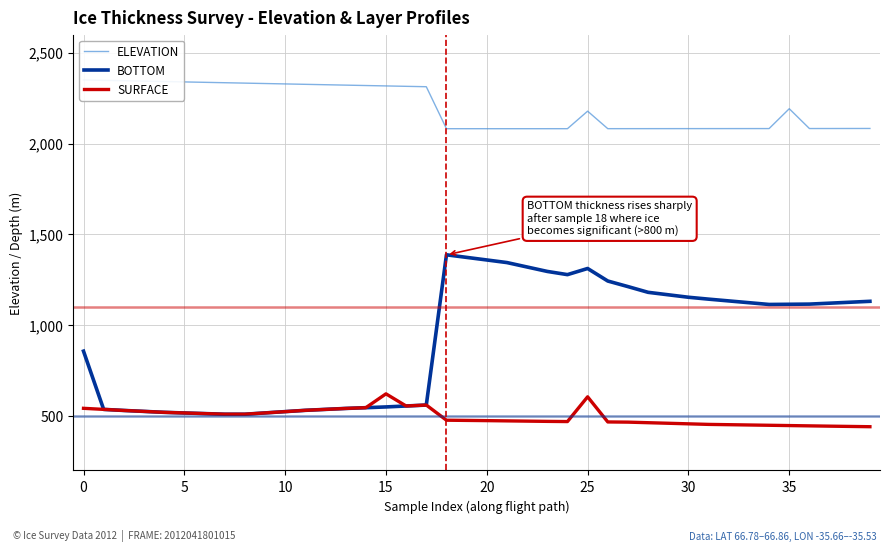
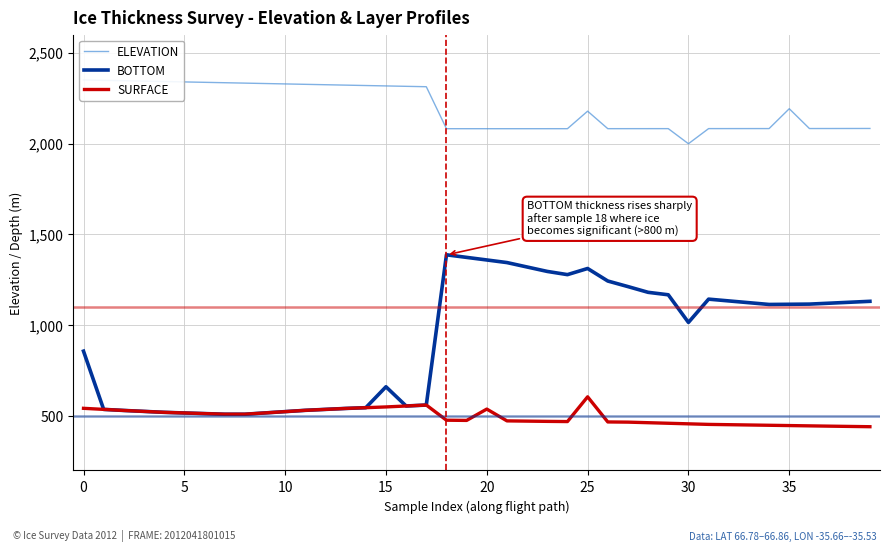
  {
    "ELEVATION": {
      "5": "2,340",
      "10": "2,330",
      "15": "2,320",
      "20": "2,080",
      "25": "2,180",
-     "30": "2,080",
+     "30": "2,000",
      "35": "2,190"
    },
    "BOTTOM": {
      "0": "860",
-     "15": "550",
+     "15": "660",
      "20": "1,360",
      "25": "1,310",
-     "30": "1,150",
+     "30": "1,020",
      "35": "1,120"
    },
    "SURFACE": {
      "0": "540",
-     "15": "620",
-     "20": "470",
+     "15": "550",
+     "20": "540",
      "25": "610",
      "30": "460",
      "35": "450"
    }
  }
